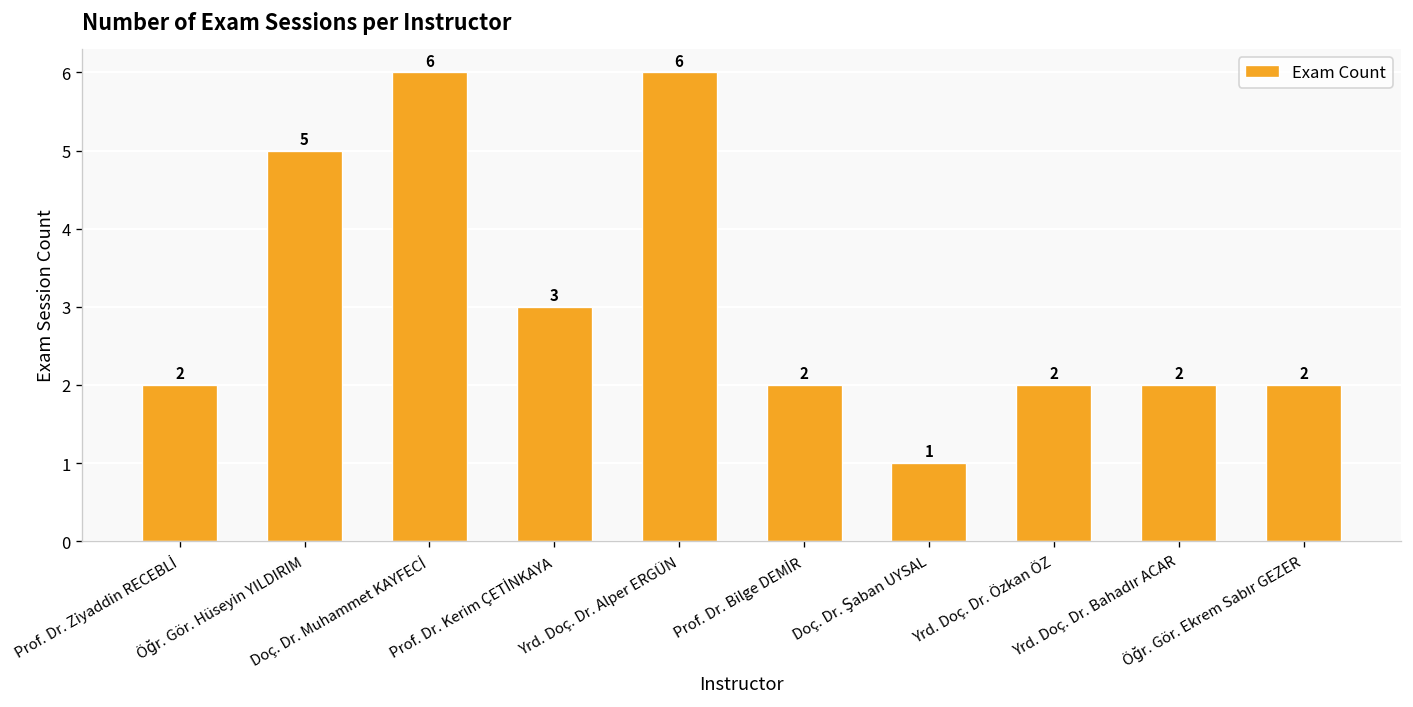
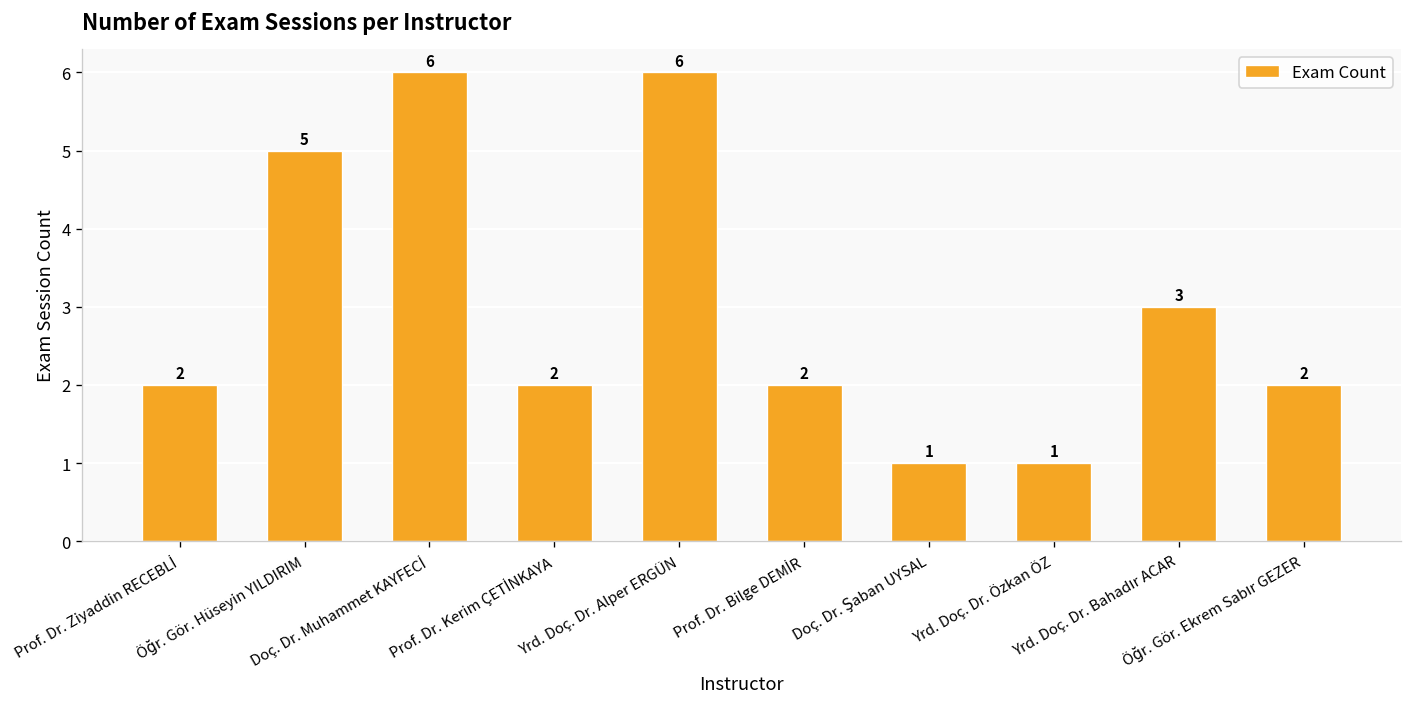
  {
    "Prof. Dr. Ziyaddin RECEBLİ": 2,
    "Öğr. Gör. Hüseyin YILDIRIM": 5,
    "Doç. Dr. Muhammet KAYFECİ": 6,
-   "Prof. Dr. Kerim ÇETİNKAYA": 3,
+   "Prof. Dr. Kerim ÇETİNKAYA": 2,
    "Yrd. Doç. Dr. Alper ERGÜN": 6,
    "Prof. Dr. Bilge DEMİR": 2,
    "Doç. Dr. Şaban UYSAL": 1,
-   "Yrd. Doç. Dr. Özkan ÖZ": 2,
-   "Yrd. Doç. Dr. Bahadır ACAR": 2,
+   "Yrd. Doç. Dr. Özkan ÖZ": 1,
+   "Yrd. Doç. Dr. Bahadır ACAR": 3,
    "Öğr. Gör. Ekrem Sabır GEZER": 2
  }
